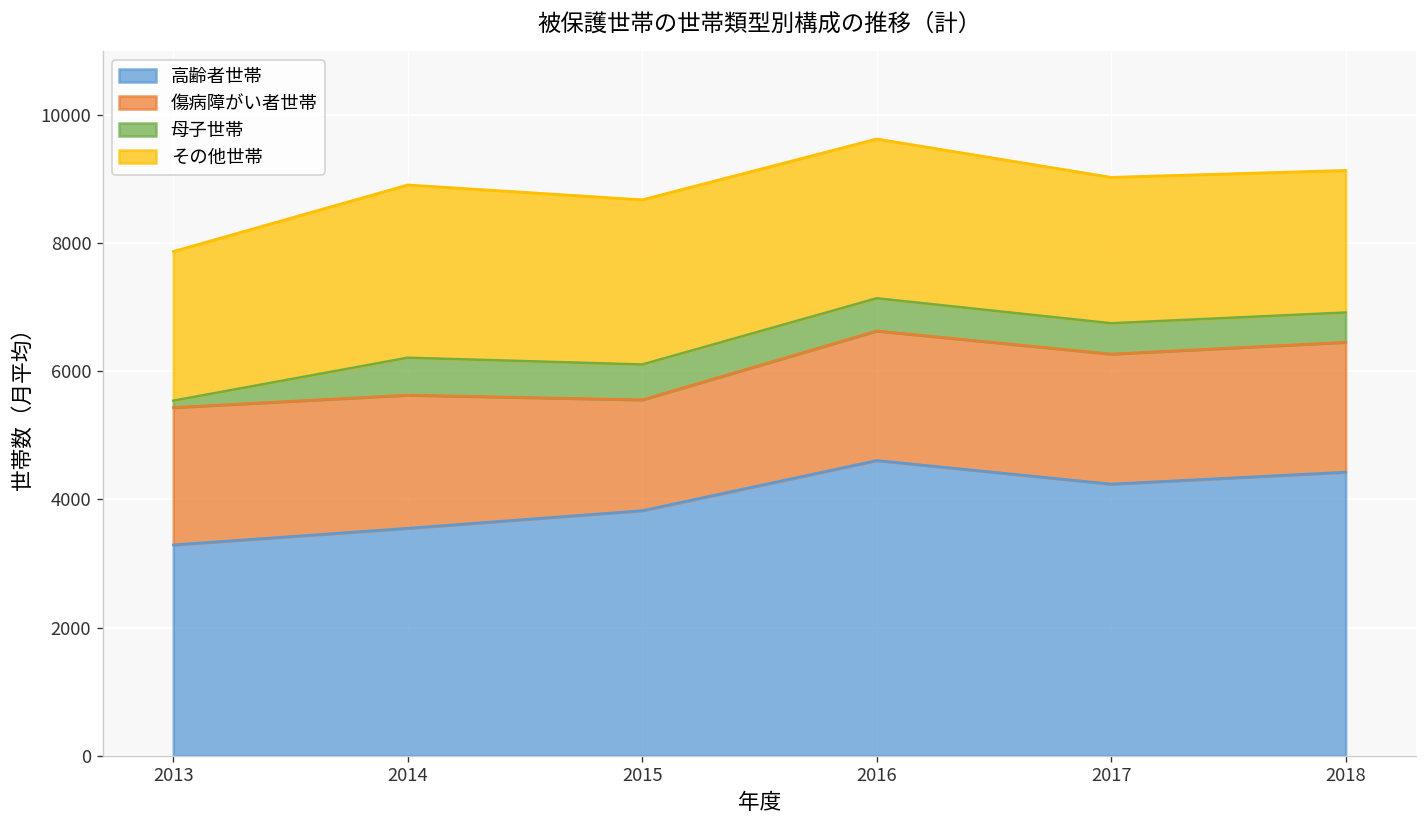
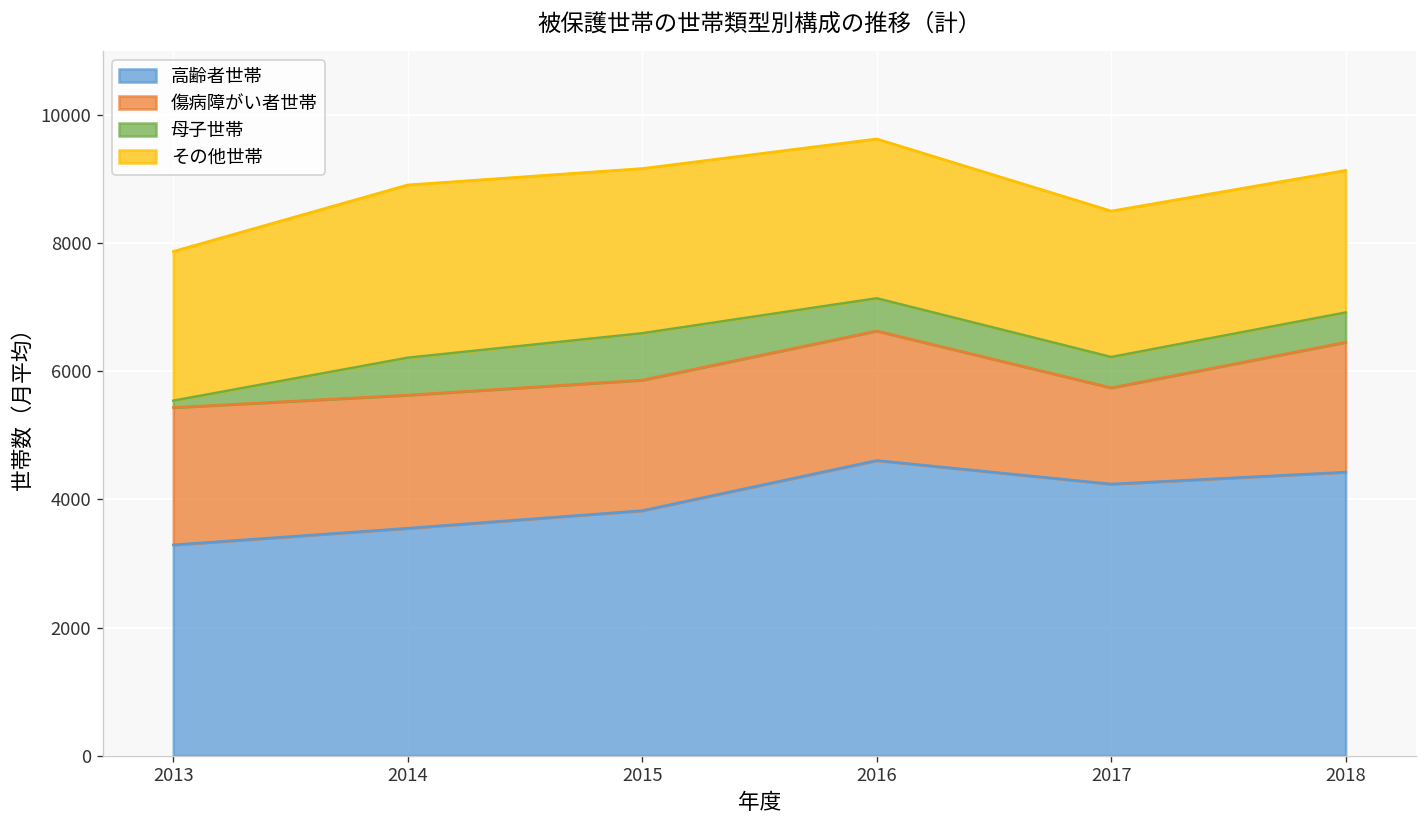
  {
    "高齢者世帯": {
      "2013": 3300,
      "2014": 3600,
      "2015": 3800,
      "2016": 4600,
      "2017": 4200,
      "2018": 4400
    },
    "傷病障がい者世帯": {
      "2013": 2100,
      "2014": 2100,
-     "2015": 1700,
+     "2015": 2000,
      "2016": 2000,
-     "2017": 2000,
+     "2017": 1500,
      "2018": 2000
    },
    "母子世帯": {
      "2013": 100,
      "2014": 600,
-     "2015": 600,
+     "2015": 700,
      "2016": 500,
      "2017": 500,
      "2018": 500
    },
    "その他世帯": {
      "2013": 2300,
      "2014": 2700,
      "2015": 2600,
      "2016": 2500,
      "2017": 2300,
      "2018": 2200
    }
  }
